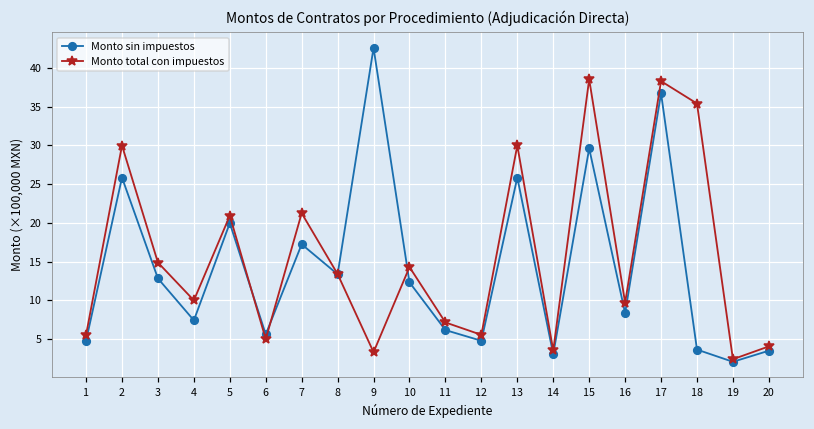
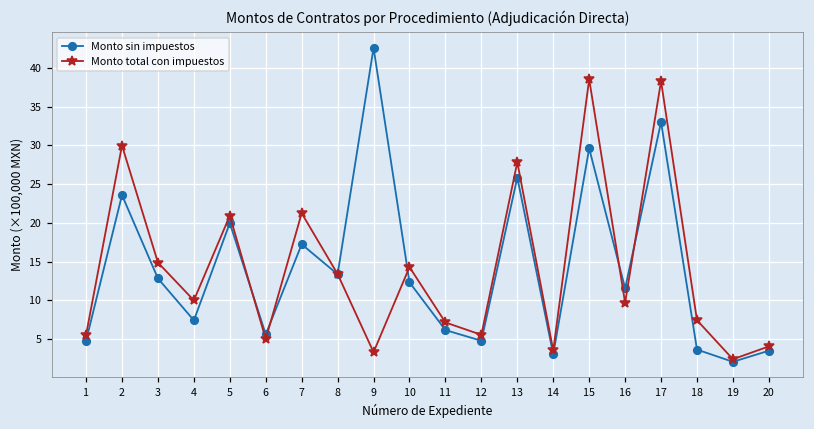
  {
    "Monto sin impuestos": {
      "1": 5,
-     "2": 26,
+     "2": 24,
      "3": 13,
      "4": 7,
      "5": 20,
      "6": 6,
      "7": 17,
      "9": 43,
      "10": 12,
      "11": 6,
      "12": 5,
      "13": 26,
      "14": 3,
      "15": 30,
-     "16": 8,
-     "17": 37,
+     "16": 12,
+     "17": 33,
      "18": 4,
      "20": 4
    },
    "Monto total con impuestos": {
      "1": 6,
      "2": 30,
      "3": 15,
      "4": 10,
      "5": 21,
      "6": 5,
      "7": 21,
      "9": 3,
      "10": 14,
      "11": 7,
      "12": 6,
-     "13": 30,
+     "13": 28,
      "14": 4,
      "15": 39,
      "16": 10,
      "17": 38,
-     "18": 35,
+     "18": 7,
      "20": 4
    }
  }
